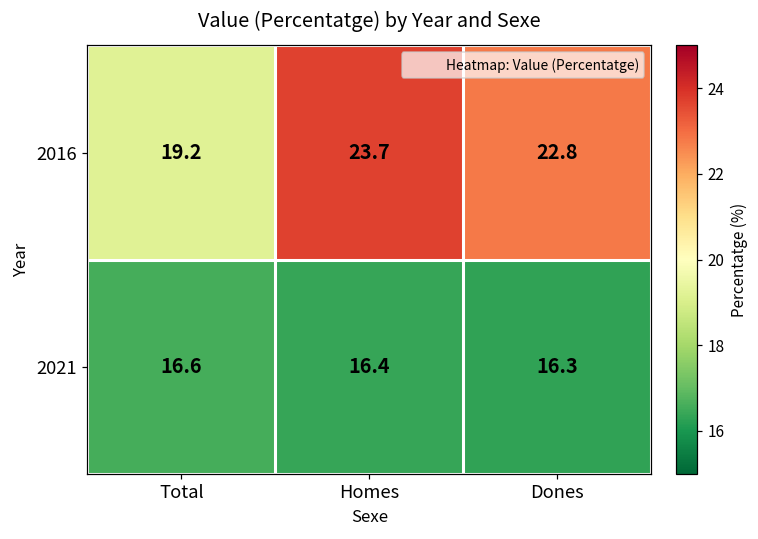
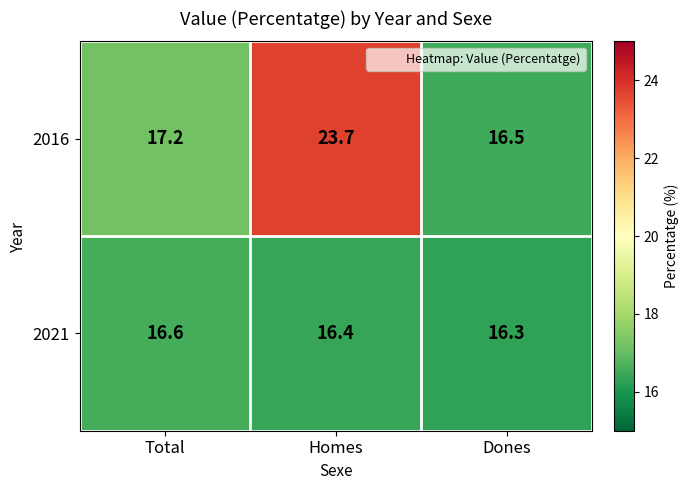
  {
    "2016": {
-     "Total": 19.2,
+     "Total": 17.2,
      "Homes": 23.7,
-     "Dones": 22.8
+     "Dones": 16.5
    },
    "2021": {
      "Total": 16.6,
      "Homes": 16.4,
      "Dones": 16.3
    }
  }
